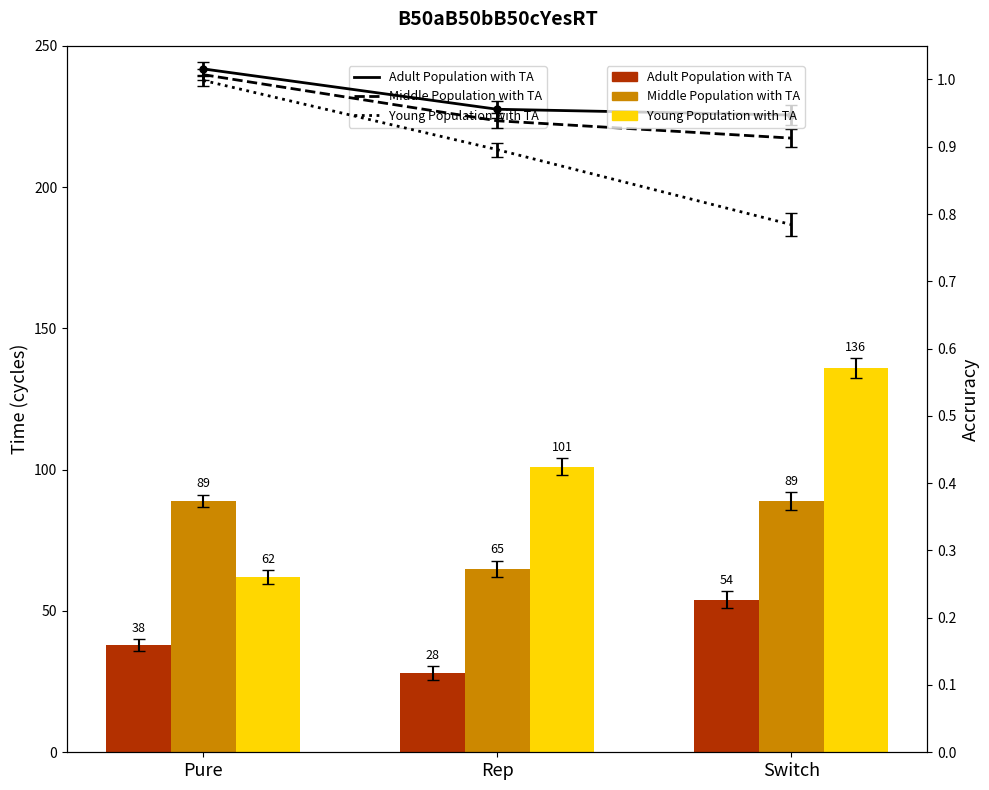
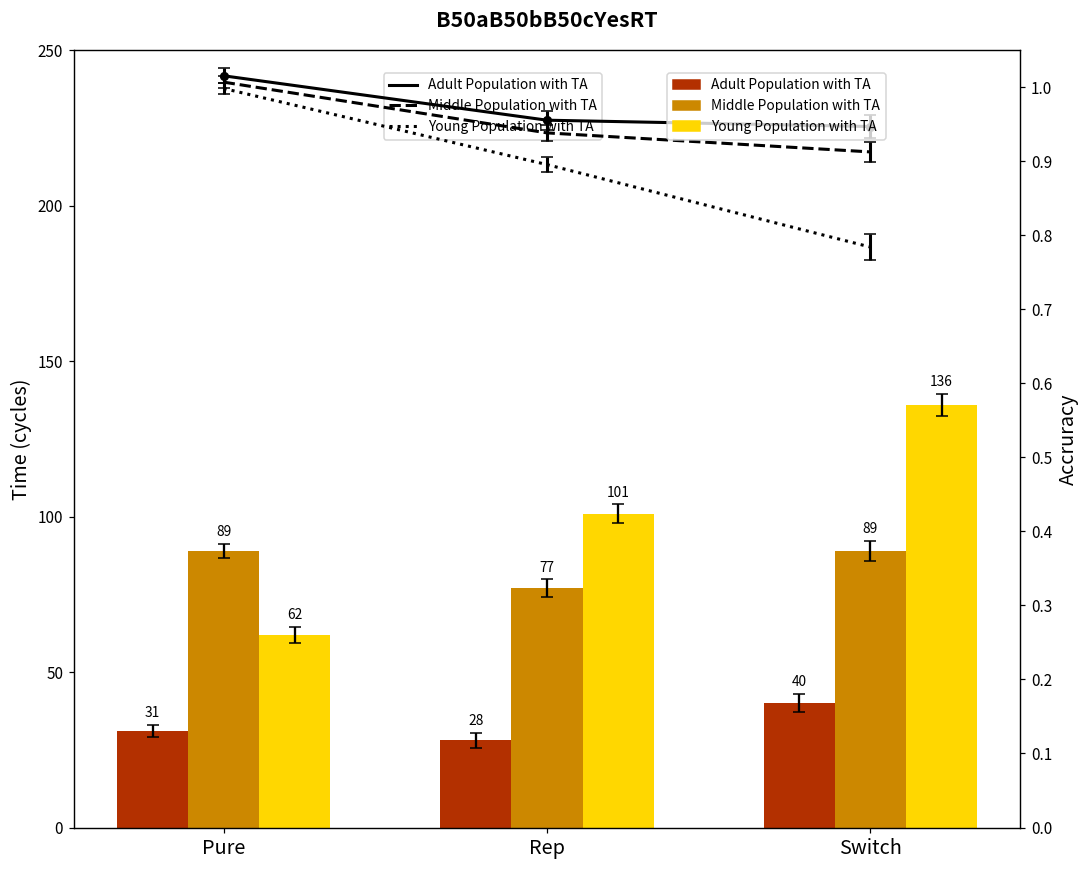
  {
    "Adult Population with TA": {
-     "Pure": 38,
+     "Pure": 31,
      "Rep": 28,
-     "Switch": 54
+     "Switch": 40
    },
    "Middle Population with TA": {
      "Pure": 89,
-     "Rep": 65,
+     "Rep": 77,
      "Switch": 89
    },
    "Young Population with TA": {
      "Pure": 62,
      "Rep": 101,
      "Switch": 136
    }
  }
